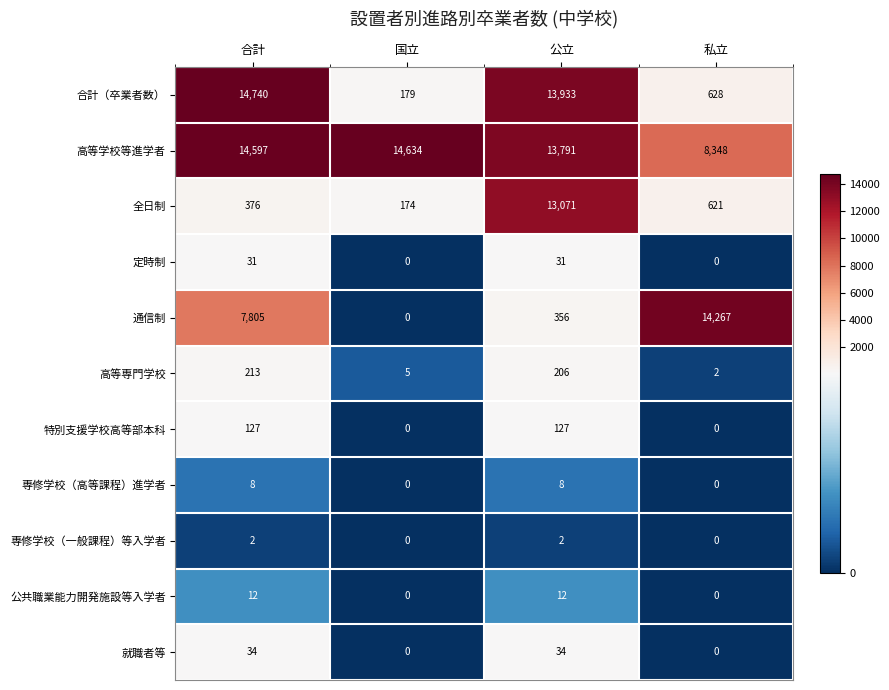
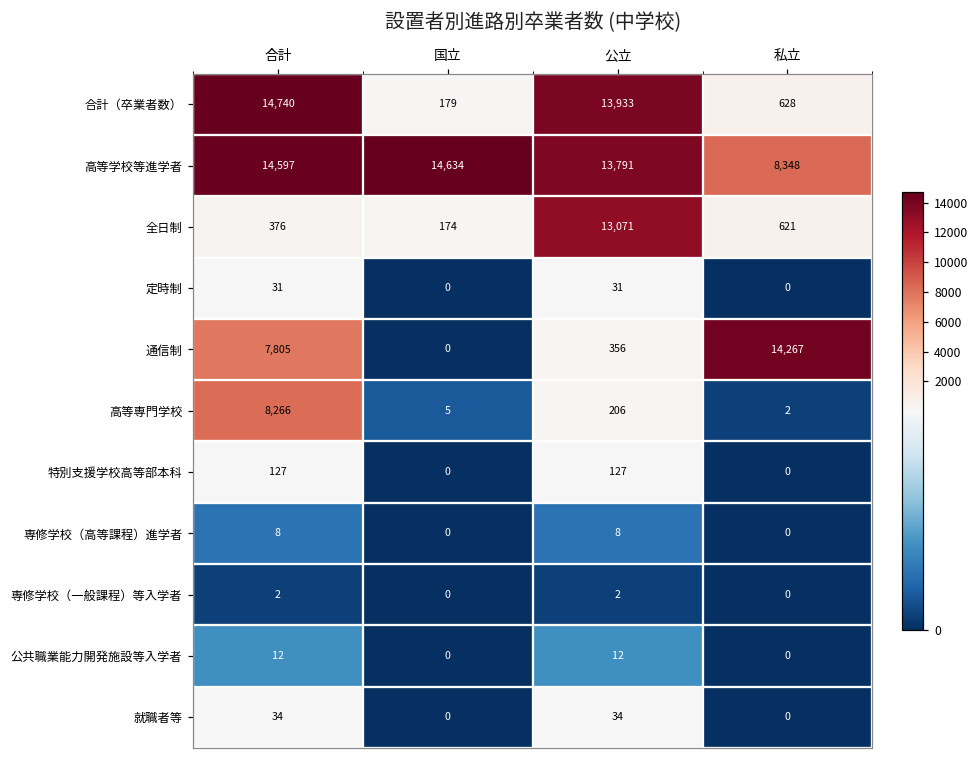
  {
    "合計（卒業者数）": {
      "合計": "14,740",
      "国立": "179",
      "公立": "13,933",
      "私立": "628"
    },
    "高等学校等進学者": {
      "合計": "14,597",
      "国立": "14,634",
      "公立": "13,791",
      "私立": "8,348"
    },
    "全日制": {
      "合計": "376",
      "国立": "174",
      "公立": "13,071",
      "私立": "621"
    },
    "定時制": {
      "合計": "31",
      "国立": "0",
      "公立": "31",
      "私立": "0"
    },
    "通信制": {
      "合計": "7,805",
      "国立": "0",
      "公立": "356",
      "私立": "14,267"
    },
    "高等専門学校": {
-     "合計": "213",
+     "合計": "8,266",
      "国立": "5",
      "公立": "206",
      "私立": "2"
    },
    "特別支援学校高等部本科": {
      "合計": "127",
      "国立": "0",
      "公立": "127",
      "私立": "0"
    },
    "専修学校（高等課程）進学者": {
      "合計": "8",
      "国立": "0",
      "公立": "8",
      "私立": "0"
    },
    "専修学校（一般課程）等入学者": {
      "合計": "2",
      "国立": "0",
      "公立": "2",
      "私立": "0"
    },
    "公共職業能力開発施設等入学者": {
      "合計": "12",
      "国立": "0",
      "公立": "12",
      "私立": "0"
    },
    "就職者等": {
      "合計": "34",
      "国立": "0",
      "公立": "34",
      "私立": "0"
    }
  }
